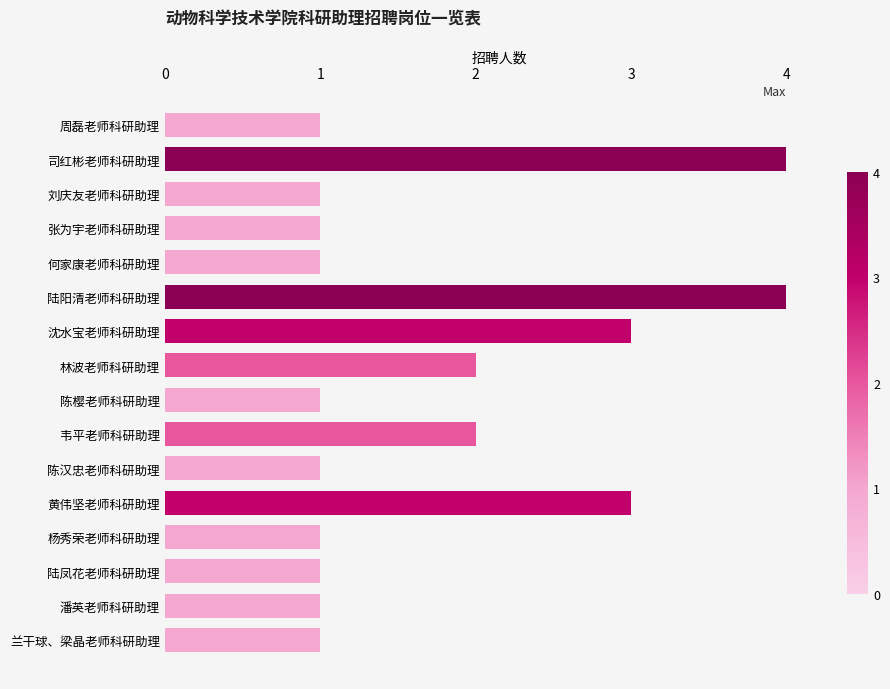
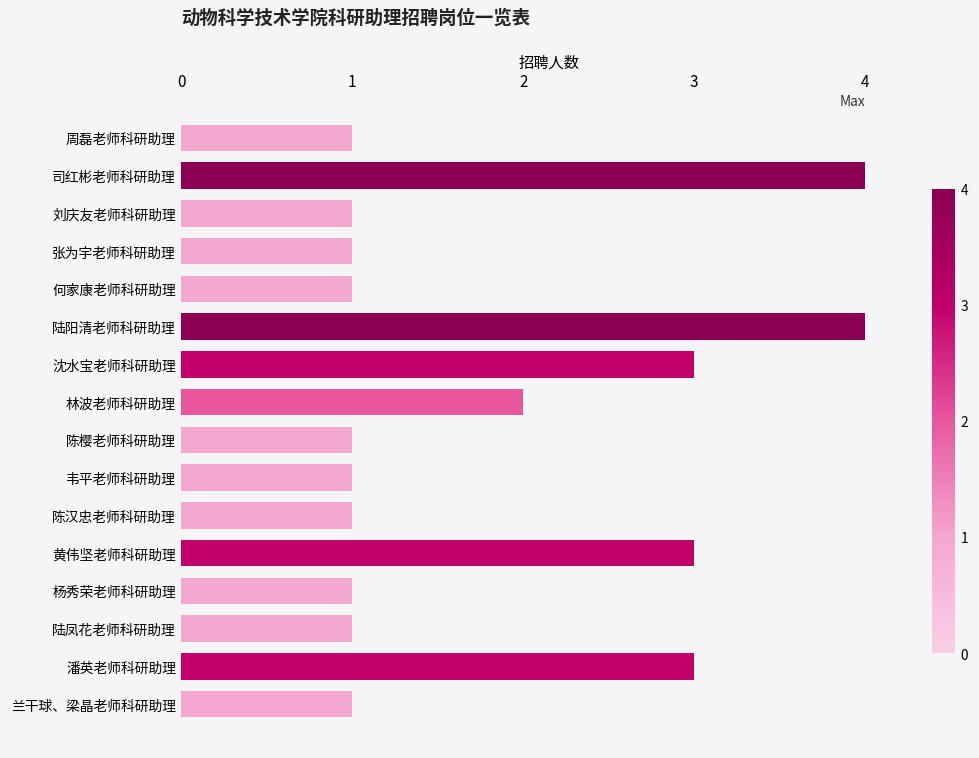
  {
    "周磊老师科研助理": 1,
    "司红彬老师科研助理": 4,
    "刘庆友老师科研助理": 1,
    "张为宇老师科研助理": 1,
    "何家康老师科研助理": 1,
    "陆阳清老师科研助理": 4,
    "沈水宝老师科研助理": 3,
    "林波老师科研助理": 2,
    "陈樱老师科研助理": 1,
-   "韦平老师科研助理": 2,
+   "韦平老师科研助理": 1,
    "陈汉忠老师科研助理": 1,
    "黄伟坚老师科研助理": 3,
    "杨秀荣老师科研助理": 1,
    "陆凤花老师科研助理": 1,
-   "潘英老师科研助理": 1,
+   "潘英老师科研助理": 3,
    "兰干球、梁晶老师科研助理": 1
  }
